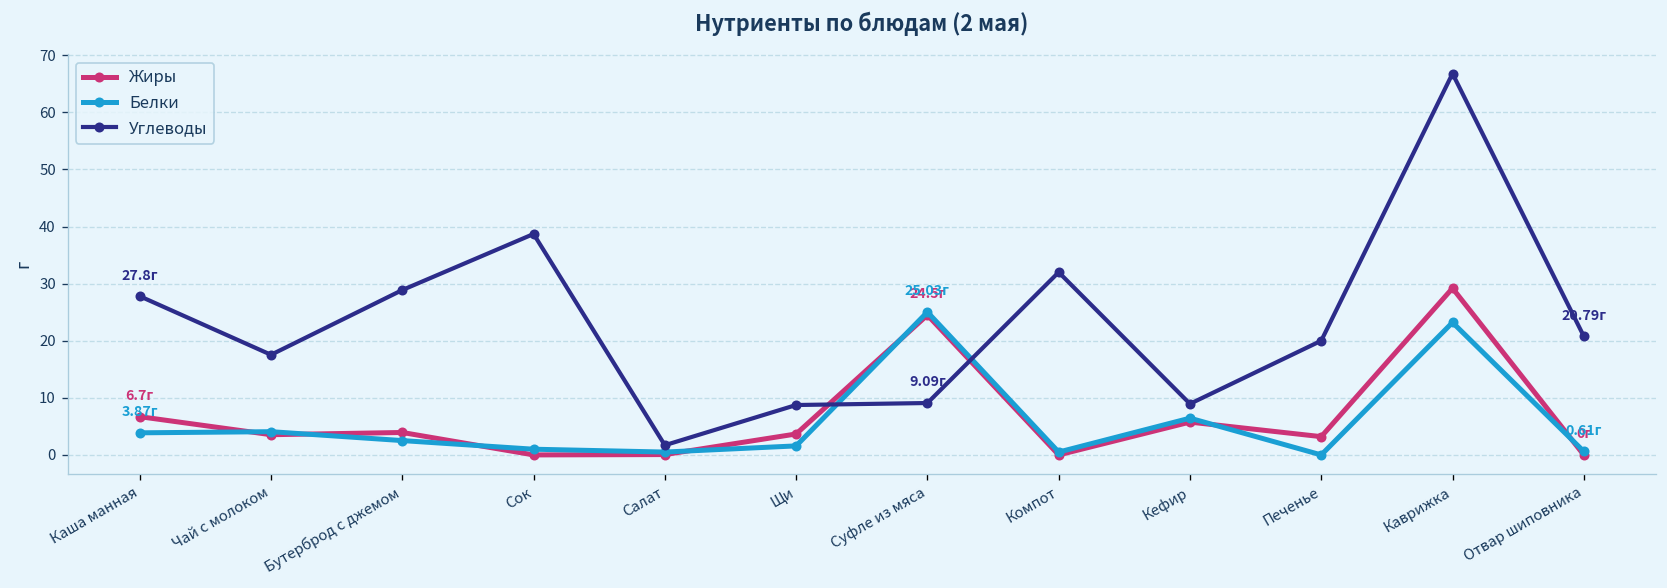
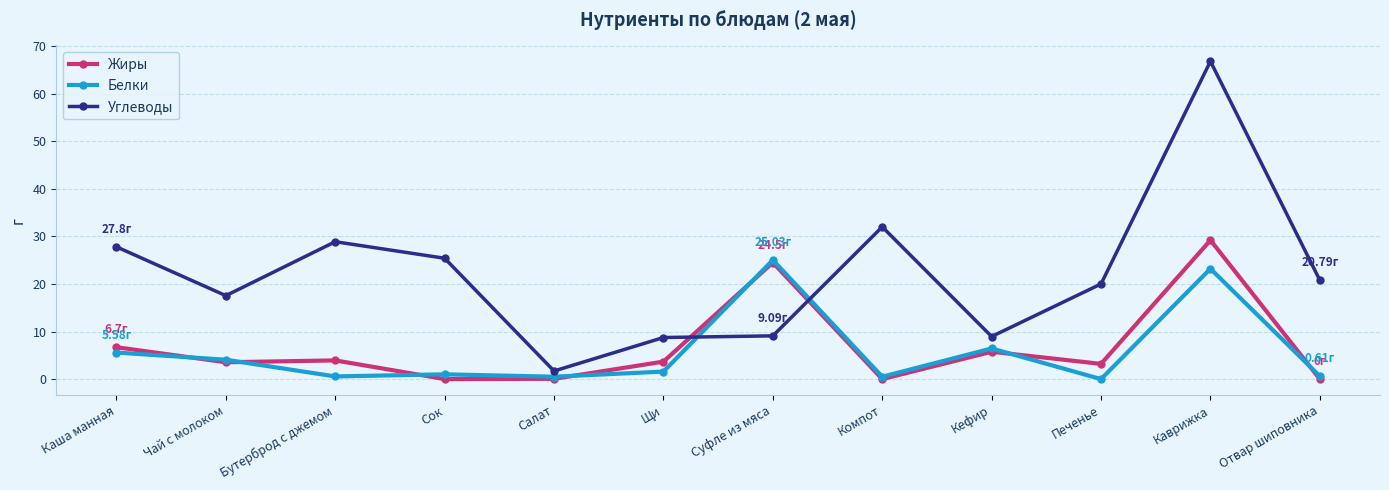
  {
    "Жиры": {
      "Чай с молоком": "4",
      "Бутерброд с джемом": "4",
      "Сок": "0",
      "Щи": "4",
      "Кефир": "6",
      "Печенье": "3",
      "Каврижка": "29"
    },
    "Белки": {
-     "Каша манная": "3.87г",
-     "Бутерброд с джемом": "3"
+     "Каша манная": "5.58г",
+     "Бутерброд с джемом": "1"
    },
    "Углеводы": {
      "Чай с молоком": "18",
      "Бутерброд с джемом": "29",
-     "Сок": "39",
+     "Сок": "25",
      "Салат": "2",
      "Щи": "9",
      "Компот": "32",
      "Кефир": "9",
      "Печенье": "20",
      "Каврижка": "67"
    }
  }
